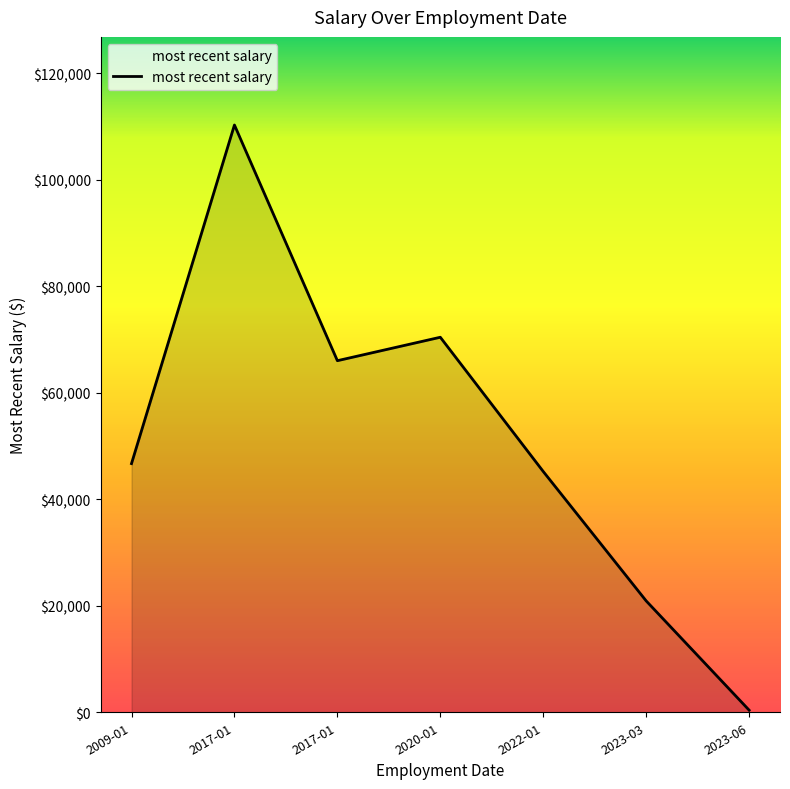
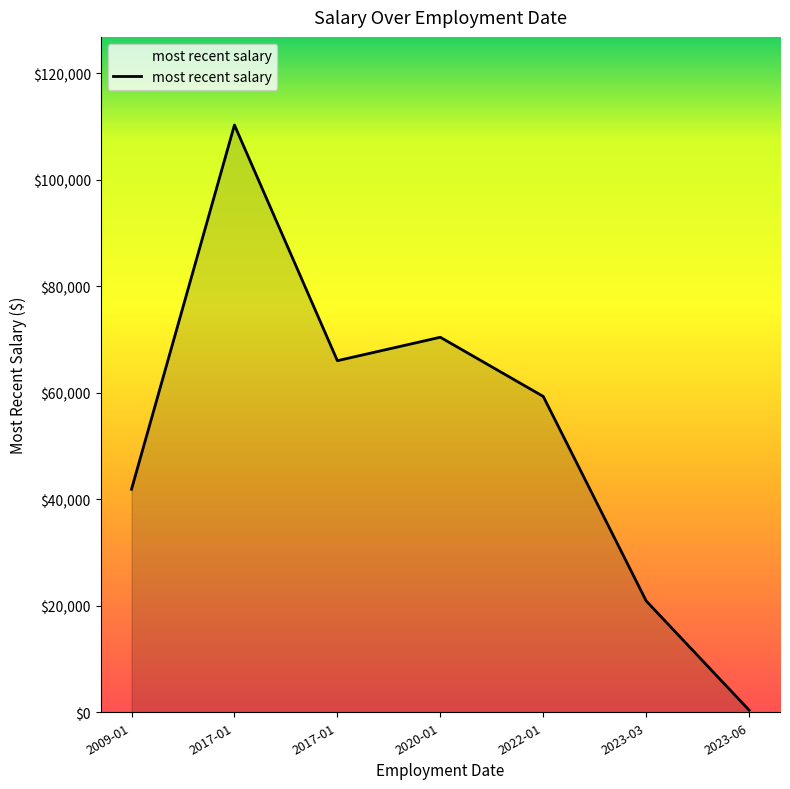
  {
-   "2009-01": "$47,000",
+   "2009-01": "$42,000",
    "2020-01": "$70,000",
-   "2022-01": "$45,000",
+   "2022-01": "$59,000",
    "2023-03": "$21,000",
    "2023-06": "$0"
  }
